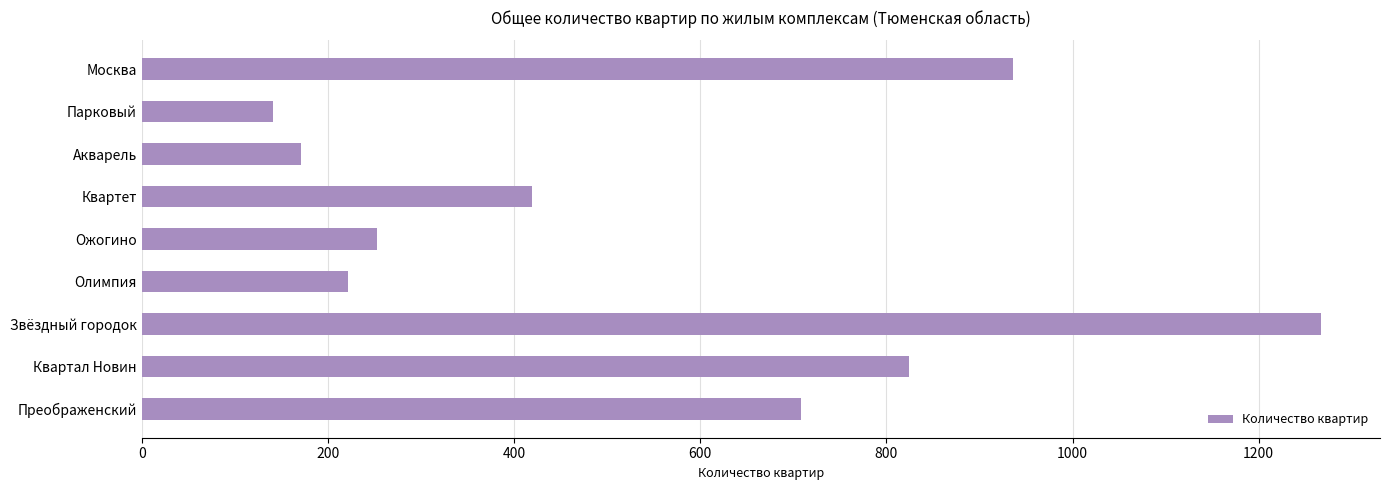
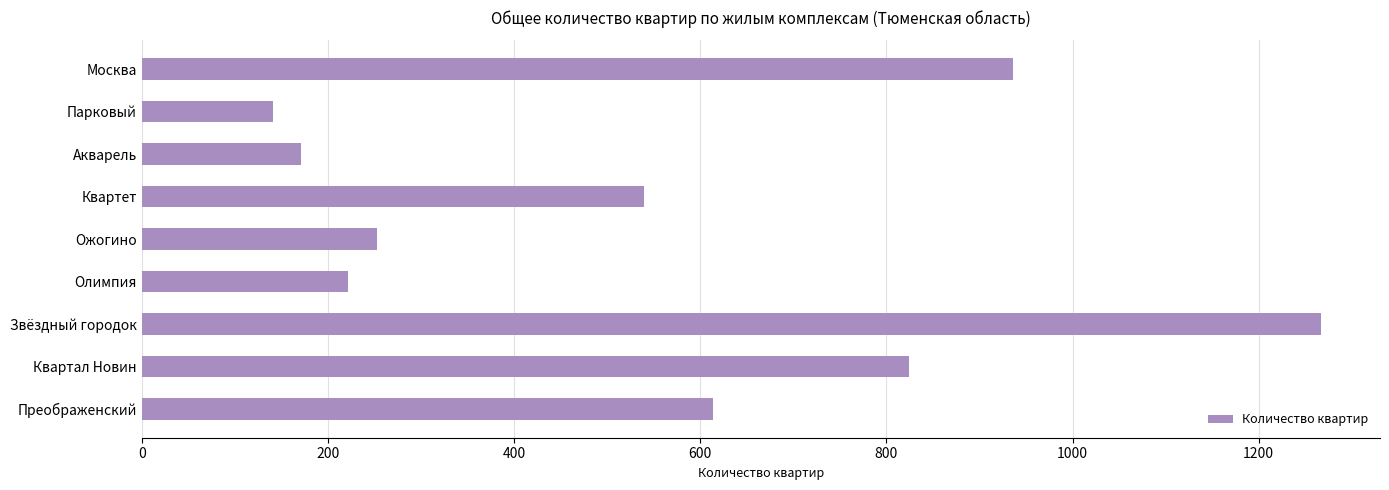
  {
    "Москва": 940,
    "Парковый": 140,
    "Акварель": 170,
-   "Квартет": 420,
+   "Квартет": 540,
    "Ожогино": 250,
    "Олимпия": 220,
    "Звёздный городок": 1270,
    "Квартал Новин": 820,
-   "Преображенский": 710
+   "Преображенский": 610
  }
